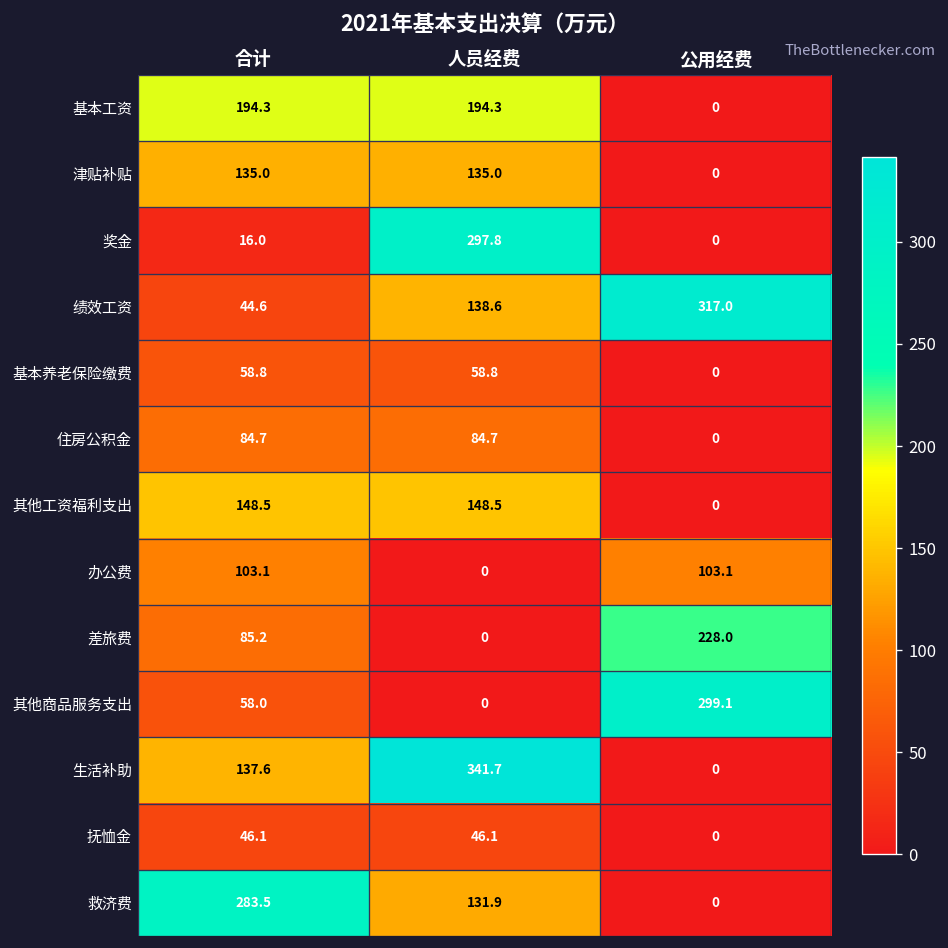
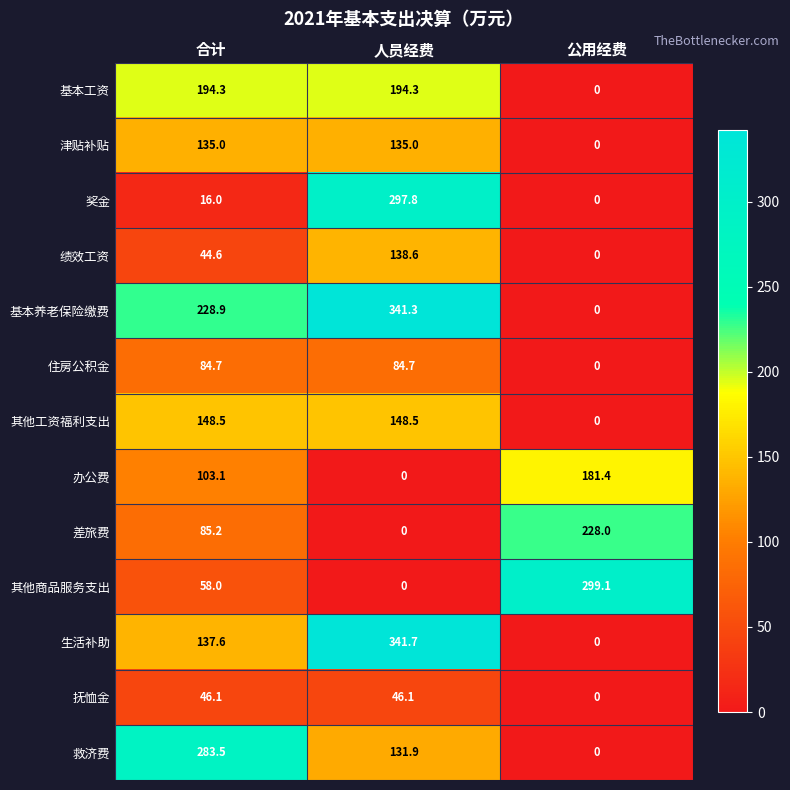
  {
    "基本工资": {
      "合计": 194.3,
      "人员经费": 194.3,
      "公用经费": 0
    },
    "津贴补贴": {
      "合计": 135.0,
      "人员经费": 135.0,
      "公用经费": 0
    },
    "奖金": {
      "合计": 16.0,
      "人员经费": 297.8,
      "公用经费": 0
    },
    "绩效工资": {
      "合计": 44.6,
      "人员经费": 138.6,
-     "公用经费": 317.0
+     "公用经费": 0
    },
    "基本养老保险缴费": {
-     "合计": 58.8,
-     "人员经费": 58.8,
+     "合计": 228.9,
+     "人员经费": 341.3,
      "公用经费": 0
    },
    "住房公积金": {
      "合计": 84.7,
      "人员经费": 84.7,
      "公用经费": 0
    },
    "其他工资福利支出": {
      "合计": 148.5,
      "人员经费": 148.5,
      "公用经费": 0
    },
    "办公费": {
      "合计": 103.1,
      "人员经费": 0,
-     "公用经费": 103.1
+     "公用经费": 181.4
    },
    "差旅费": {
      "合计": 85.2,
      "人员经费": 0,
      "公用经费": 228.0
    },
    "其他商品服务支出": {
      "合计": 58.0,
      "人员经费": 0,
      "公用经费": 299.1
    },
    "生活补助": {
      "合计": 137.6,
      "人员经费": 341.7,
      "公用经费": 0
    },
    "抚恤金": {
      "合计": 46.1,
      "人员经费": 46.1,
      "公用经费": 0
    },
    "救济费": {
      "合计": 283.5,
      "人员经费": 131.9,
      "公用经费": 0
    }
  }
